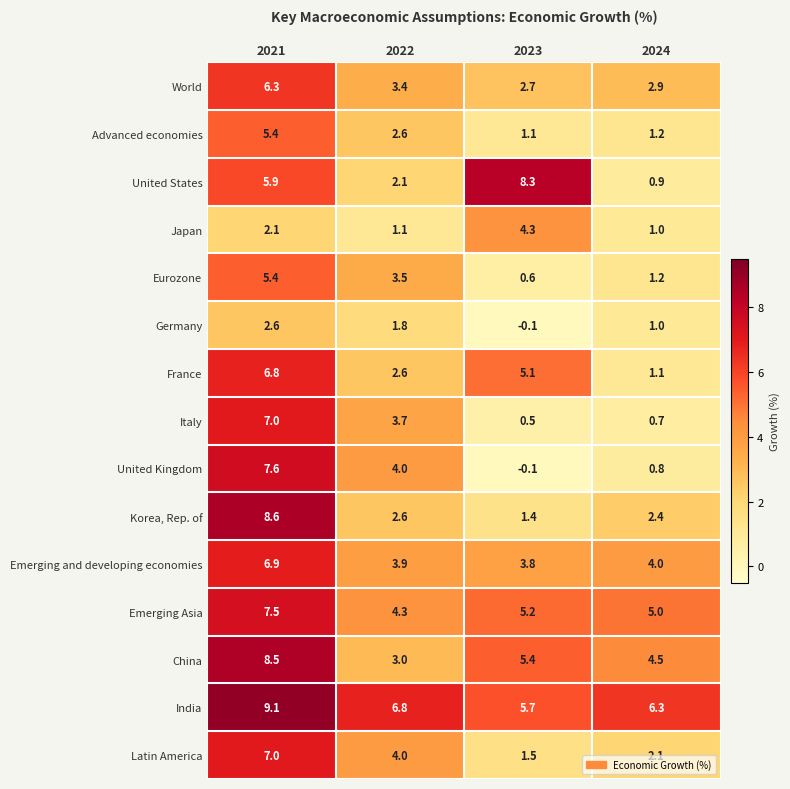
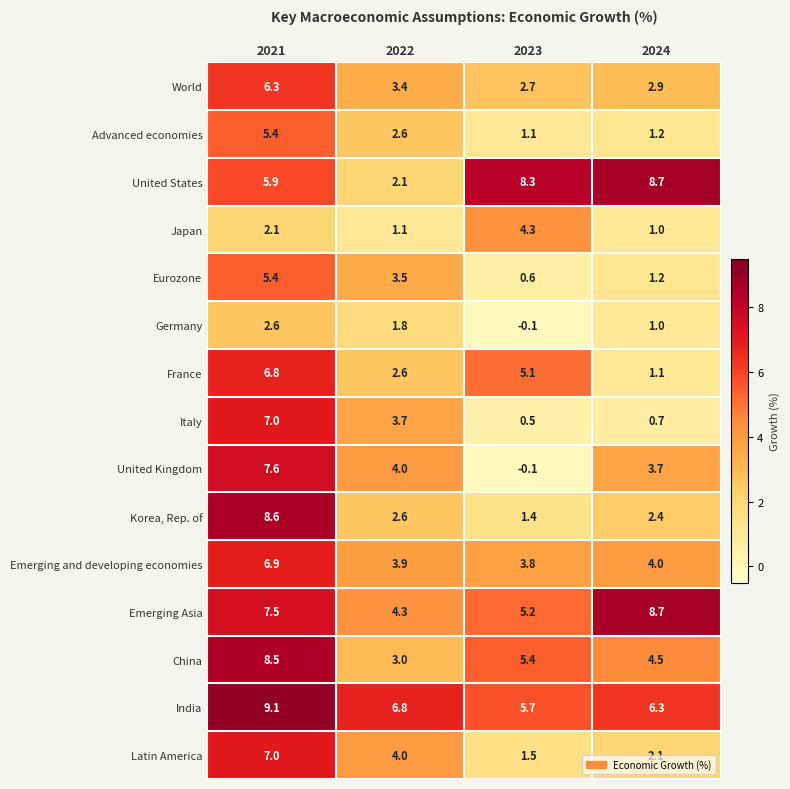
  {
    "World": {
      "2021": 6.3,
      "2022": 3.4,
      "2023": 2.7,
      "2024": 2.9
    },
    "Advanced economies": {
      "2021": 5.4,
      "2022": 2.6,
      "2023": 1.1,
      "2024": 1.2
    },
    "United States": {
      "2021": 5.9,
      "2022": 2.1,
      "2023": 8.3,
-     "2024": 0.9
+     "2024": 8.7
    },
    "Japan": {
      "2021": 2.1,
      "2022": 1.1,
      "2023": 4.3,
      "2024": 1.0
    },
    "Eurozone": {
      "2021": 5.4,
      "2022": 3.5,
      "2023": 0.6,
      "2024": 1.2
    },
    "Germany": {
      "2021": 2.6,
      "2022": 1.8,
      "2023": -0.1,
      "2024": 1.0
    },
    "France": {
      "2021": 6.8,
      "2022": 2.6,
      "2023": 5.1,
      "2024": 1.1
    },
    "Italy": {
      "2021": 7.0,
      "2022": 3.7,
      "2023": 0.5,
      "2024": 0.7
    },
    "United Kingdom": {
      "2021": 7.6,
      "2022": 4.0,
      "2023": -0.1,
-     "2024": 0.8
+     "2024": 3.7
    },
    "Korea, Rep. of": {
      "2021": 8.6,
      "2022": 2.6,
      "2023": 1.4,
      "2024": 2.4
    },
    "Emerging and developing economies": {
      "2021": 6.9,
      "2022": 3.9,
      "2023": 3.8,
      "2024": 4.0
    },
    "Emerging Asia": {
      "2021": 7.5,
      "2022": 4.3,
      "2023": 5.2,
-     "2024": 5.0
+     "2024": 8.7
    },
    "China": {
      "2021": 8.5,
      "2022": 3.0,
      "2023": 5.4,
      "2024": 4.5
    },
    "India": {
      "2021": 9.1,
      "2022": 6.8,
      "2023": 5.7,
      "2024": 6.3
    },
    "Latin America": {
      "2021": 7.0,
      "2022": 4.0,
      "2023": 1.5
    }
  }
